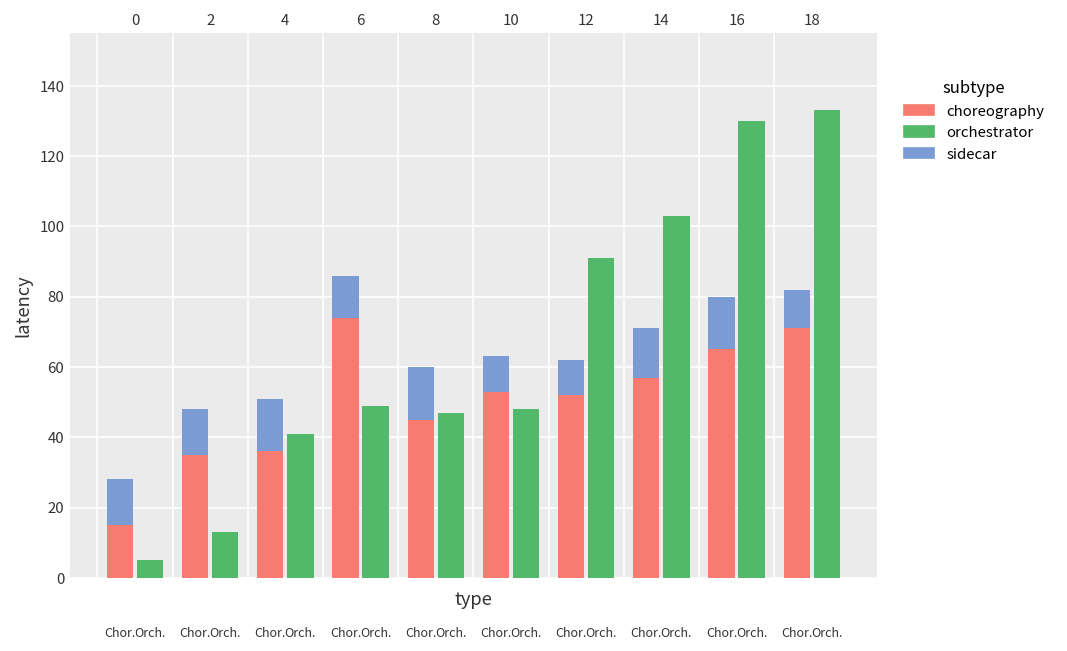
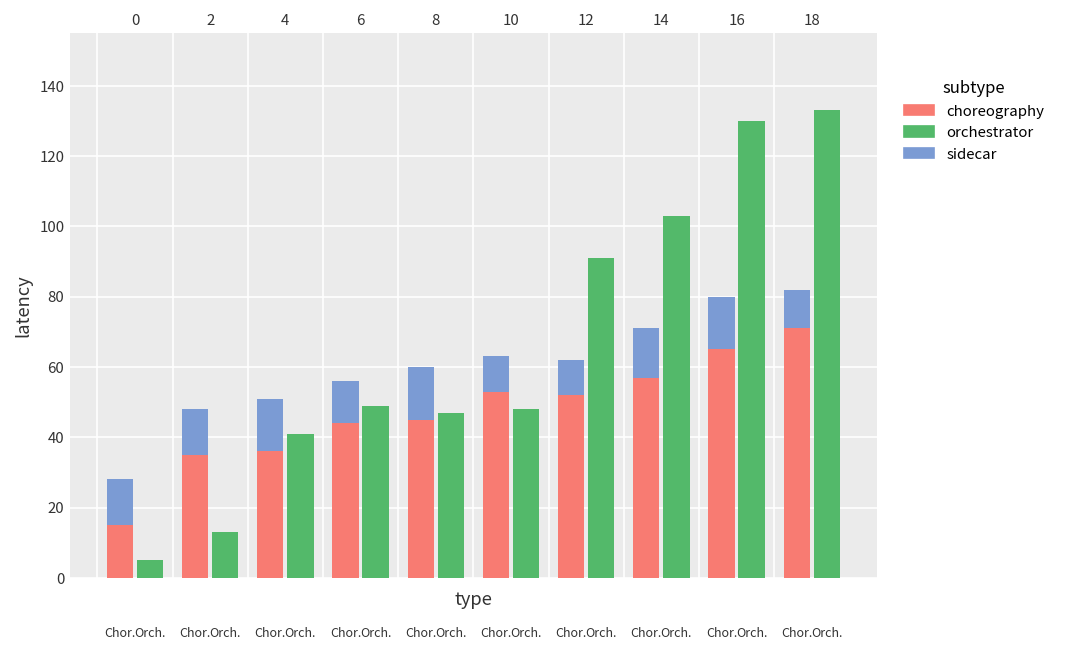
  {
    "choreography": {
      "0": 15,
      "2": 35,
      "4": 36,
-     "6": 74,
+     "6": 44,
      "8": 45,
      "10": 53,
      "12": 52,
      "14": 57,
      "16": 65,
      "18": 71
    },
    "sidecar": {
      "0": 13,
      "2": 13,
      "4": 15,
      "6": 12,
      "8": 15,
      "10": 10,
      "12": 10,
      "14": 14,
      "16": 15,
      "18": 11
    },
    "orchestrator": {
      "0": 5,
      "2": 13,
      "4": 41,
      "6": 49,
      "8": 47,
      "10": 48,
      "12": 91,
      "14": 103,
      "16": 130,
      "18": 133
    }
  }
